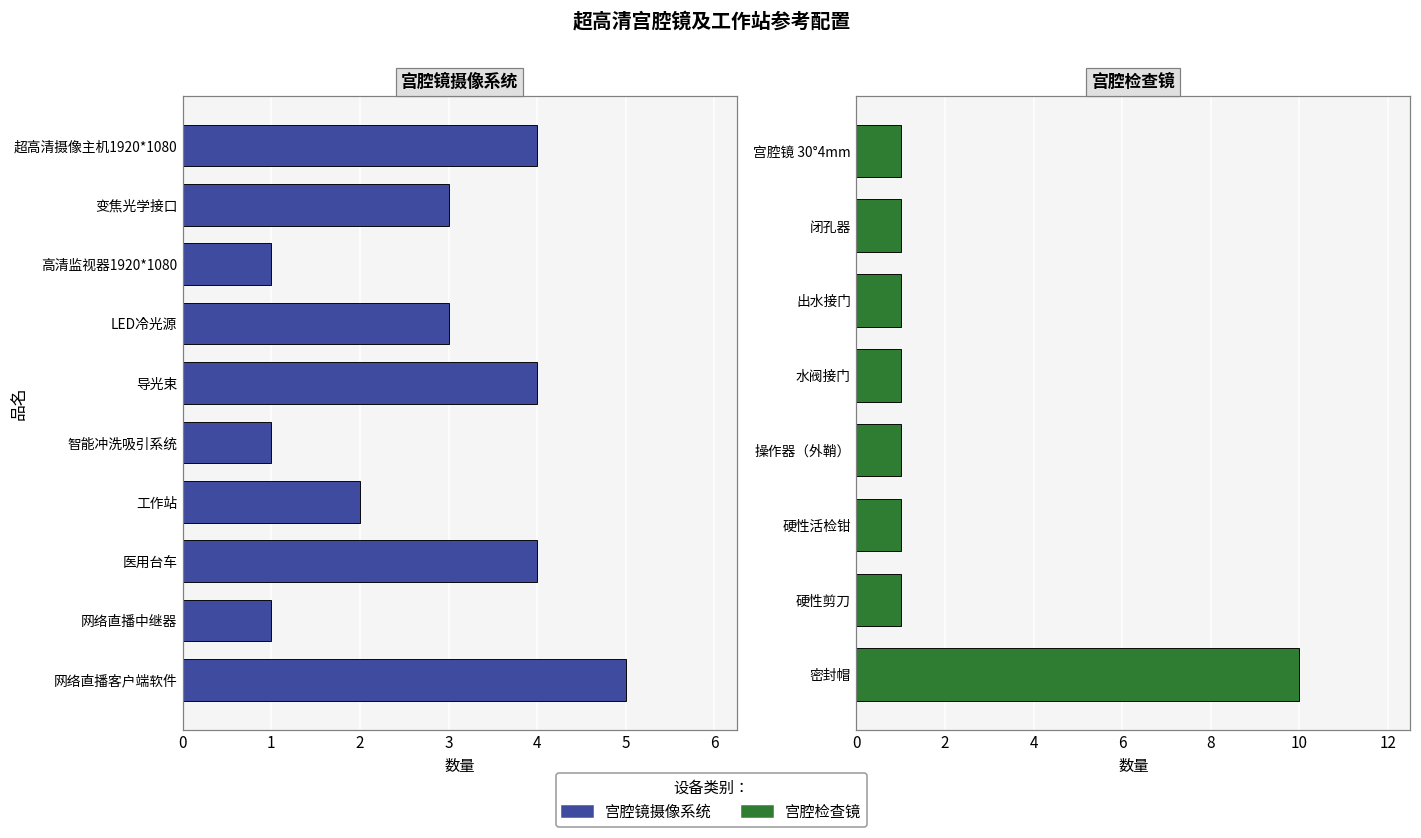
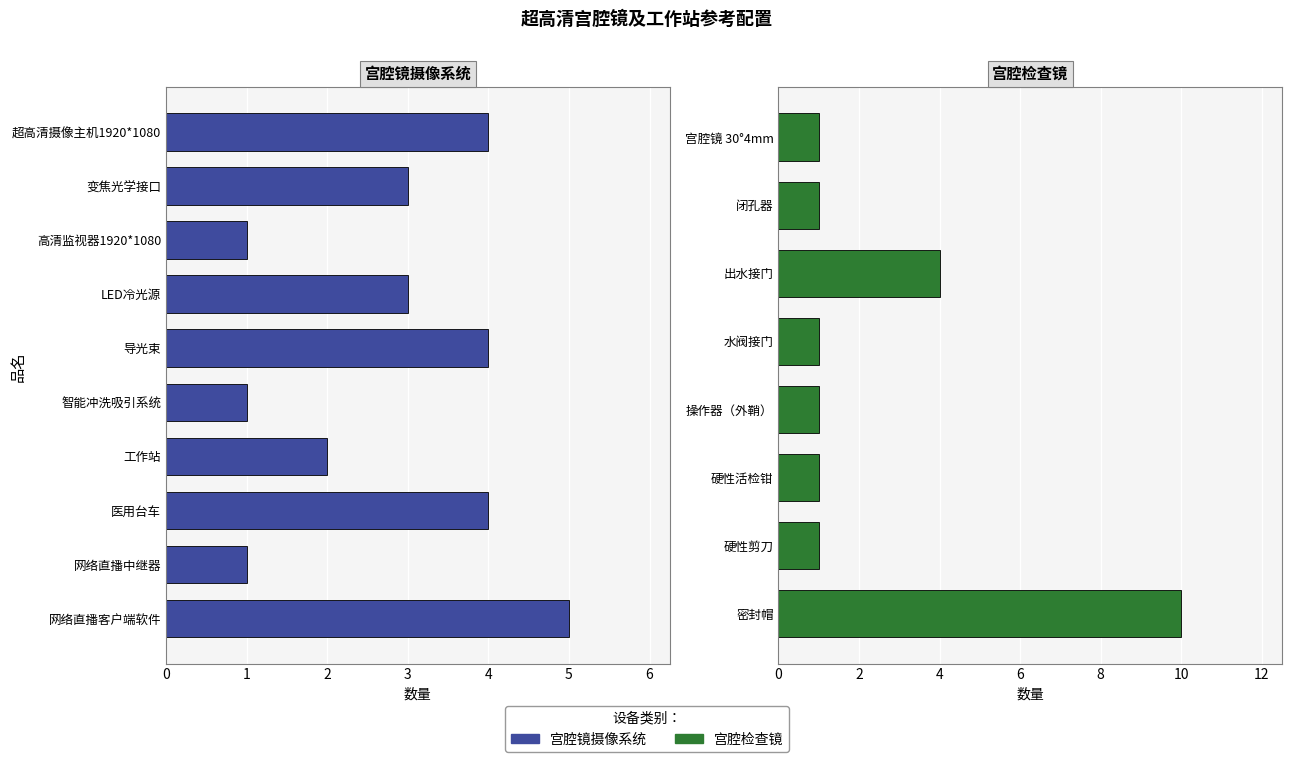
  {
    "宫腔镜摄像系统": {
      "超高清摄像主机1920*1080": 4.0,
      "变焦光学接口": 3.0,
      "高清监视器1920*1080": 1.0,
      "LED冷光源": 3.0,
      "导光束": 4.0,
      "智能冲洗吸引系统": 1.0,
      "工作站": 2.0,
      "医用台车": 4.0,
      "网络直播中继器": 1.0,
      "网络直播客户端软件": 5.0
    },
    "宫腔检查镜": {
      "宫腔镜 30°4mm": 1,
      "闭孔器": 1,
-     "出水接门": 1,
+     "出水接门": 4,
      "水阀接门": 1,
      "操作器（外鞘）": 1,
      "硬性活检钳": 1,
      "硬性剪刀": 1,
      "密封帽": 10
    }
  }
